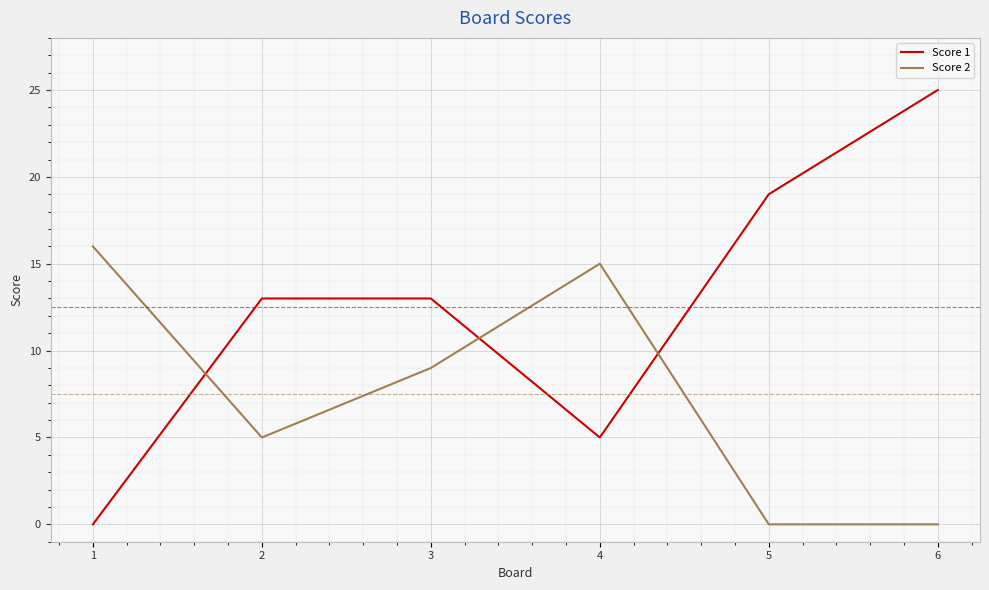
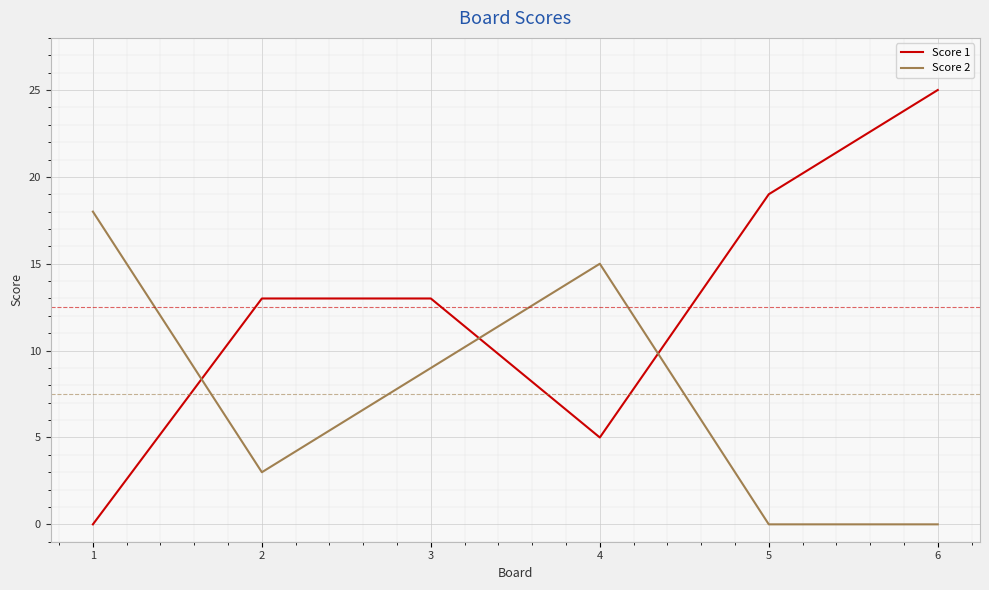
  {
    "Score 1": {
      "1": 0,
      "2": 13,
      "3": 13,
      "4": 5,
      "5": 19,
      "6": 25
    },
    "Score 2": {
-     "1": 16,
-     "2": 5,
+     "1": 18,
+     "2": 3,
      "3": 9,
      "4": 15,
      "5": 0,
      "6": 0
    }
  }
